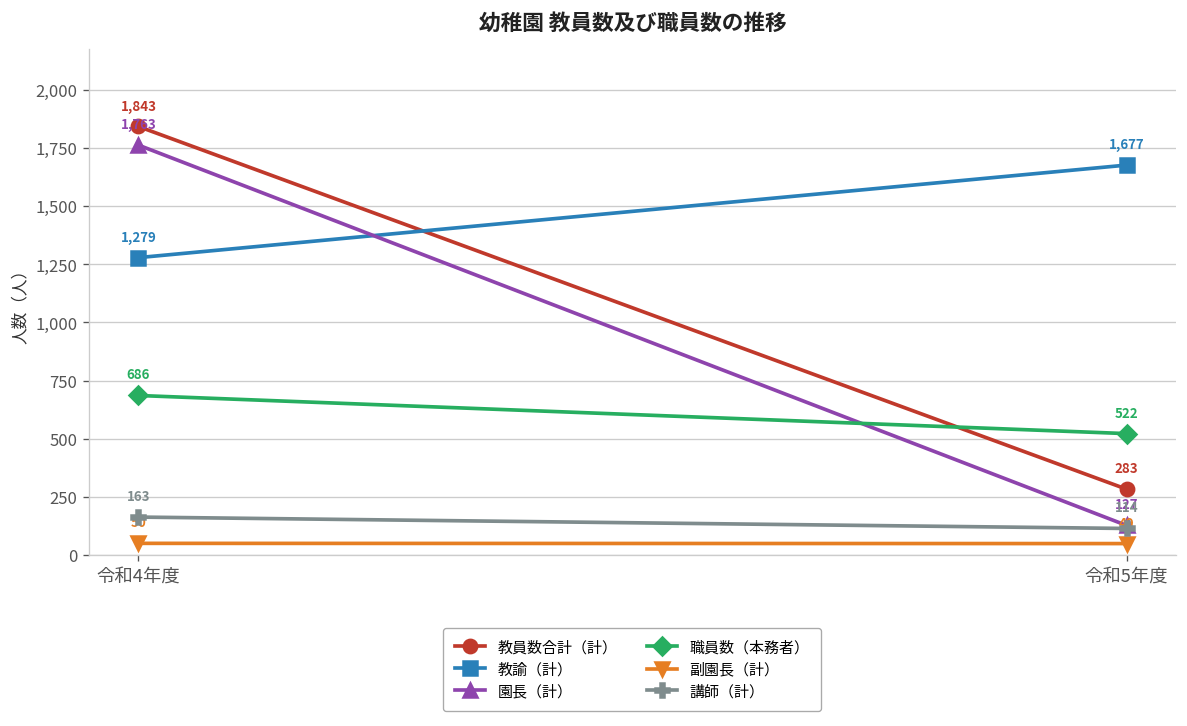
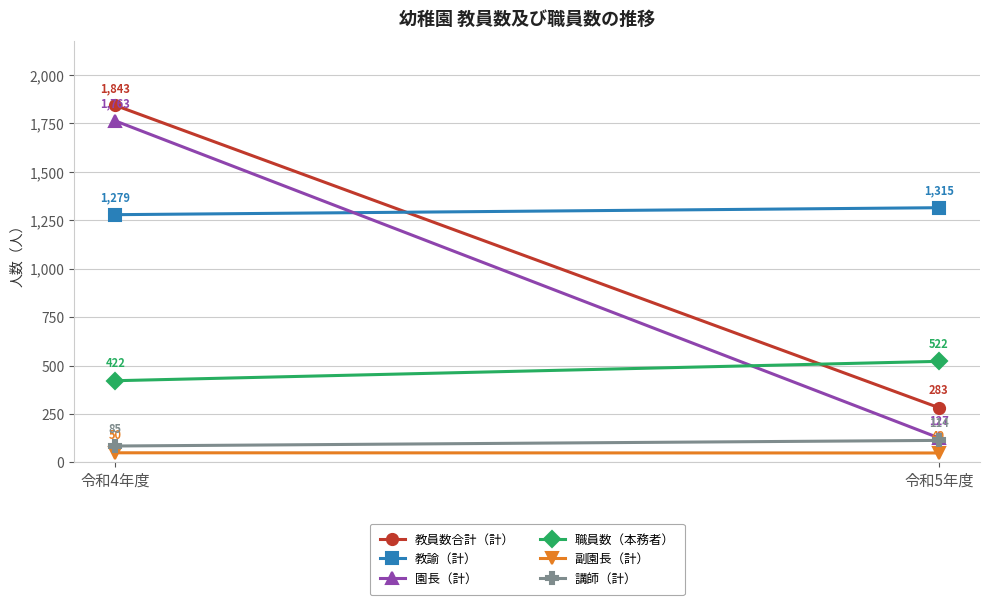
  {
    "教員数合計（計）": {
      "令和4年度": "1,843",
      "令和5年度": "283"
    },
    "教諭（計）": {
      "令和4年度": "1,279",
-     "令和5年度": "1,677"
+     "令和5年度": "1,315"
    },
    "職員数（本務者）": {
-     "令和4年度": "686",
+     "令和4年度": "422",
      "令和5年度": "522"
    },
    "講師（計）": {
-     "令和4年度": "163"
+     "令和4年度": "85"
    }
  }
